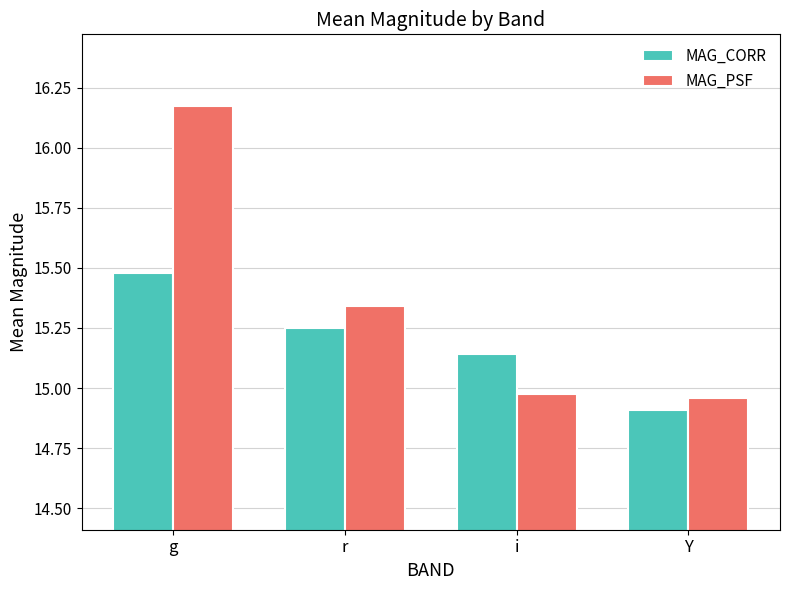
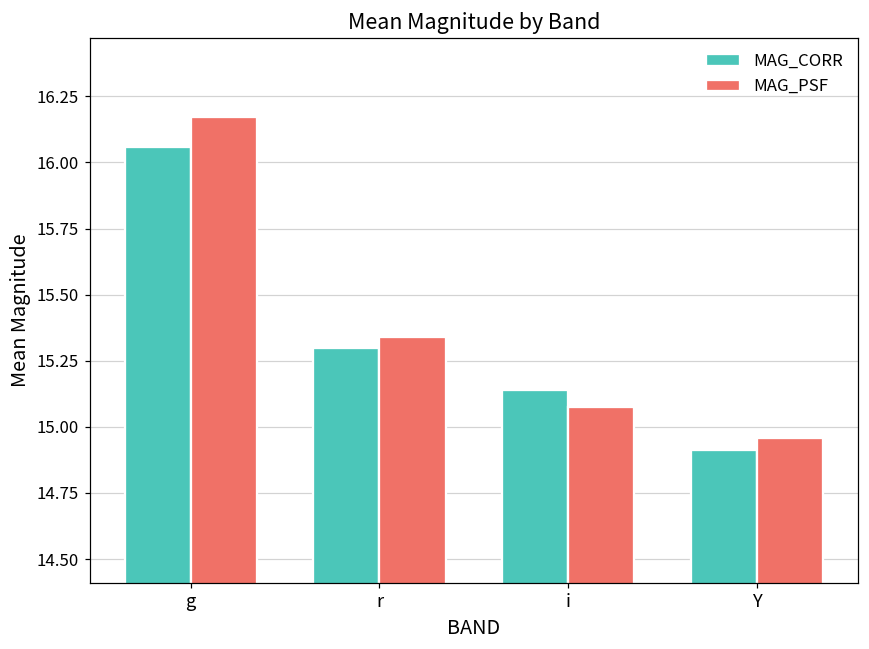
  {
    "MAG_CORR": {
-     "g": 15.48,
-     "r": 15.25,
+     "g": 16.06,
+     "r": 15.30,
      "i": 15.14,
      "Y": 14.91
    },
    "MAG_PSF": {
      "g": 16.17,
      "r": 15.34,
-     "i": 14.98,
+     "i": 15.07,
      "Y": 14.96
    }
  }
